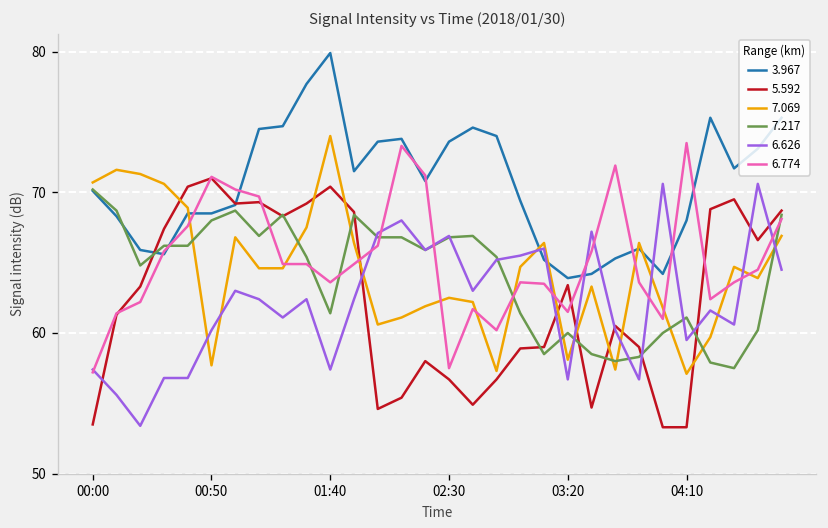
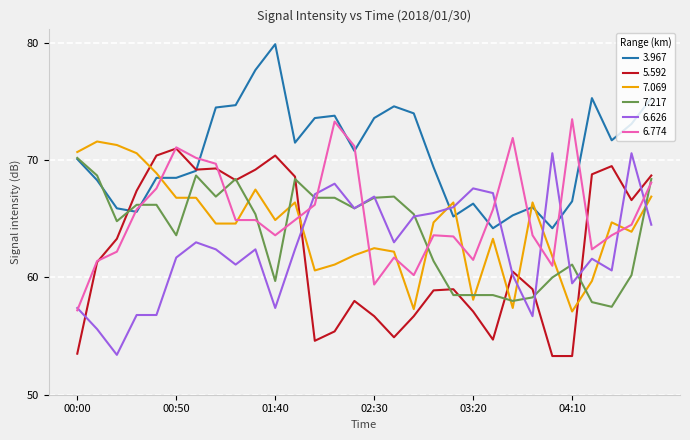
  {
    "3.967": {
      "00:50": 68.5,
      "01:40": 79.9,
      "02:30": 73.6,
-     "03:20": 63.9,
-     "04:10": 68.0
+     "03:20": 66.3,
+     "04:10": 66.5
    },
    "5.592": {
      "00:00": 53.5,
      "01:40": 70.4,
      "02:30": 56.7,
-     "03:20": 63.4,
+     "03:20": 57.1,
      "04:10": 53.3
    },
    "7.069": {
      "00:00": 70.7,
-     "00:50": 57.7,
-     "01:40": 74.0,
+     "00:50": 66.8,
+     "01:40": 64.9,
      "02:30": 62.5,
      "03:20": 58.1,
      "04:10": 57.1
    },
    "7.217": {
-     "00:50": 68.0,
-     "01:40": 61.4,
-     "03:20": 60.0,
+     "00:50": 63.6,
+     "01:40": 59.7,
+     "03:20": 58.5,
      "04:10": 61.1
    },
    "6.626": {
-     "00:50": 60.2,
+     "00:50": 61.7,
      "01:40": 57.4,
-     "03:20": 56.7,
+     "03:20": 67.6,
      "04:10": 59.5
    },
    "6.774": {
      "01:40": 63.6,
-     "02:30": 57.5,
+     "02:30": 59.4,
      "03:20": 61.5,
      "04:10": 73.5
    }
  }
